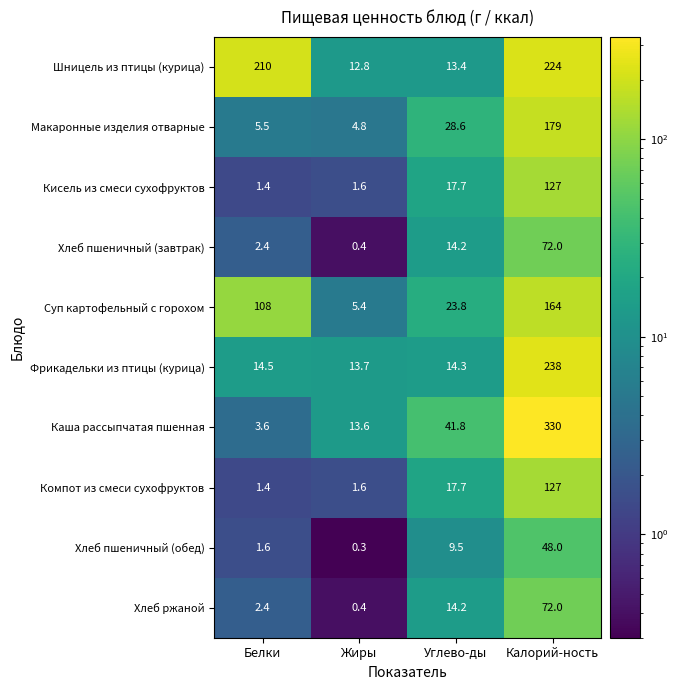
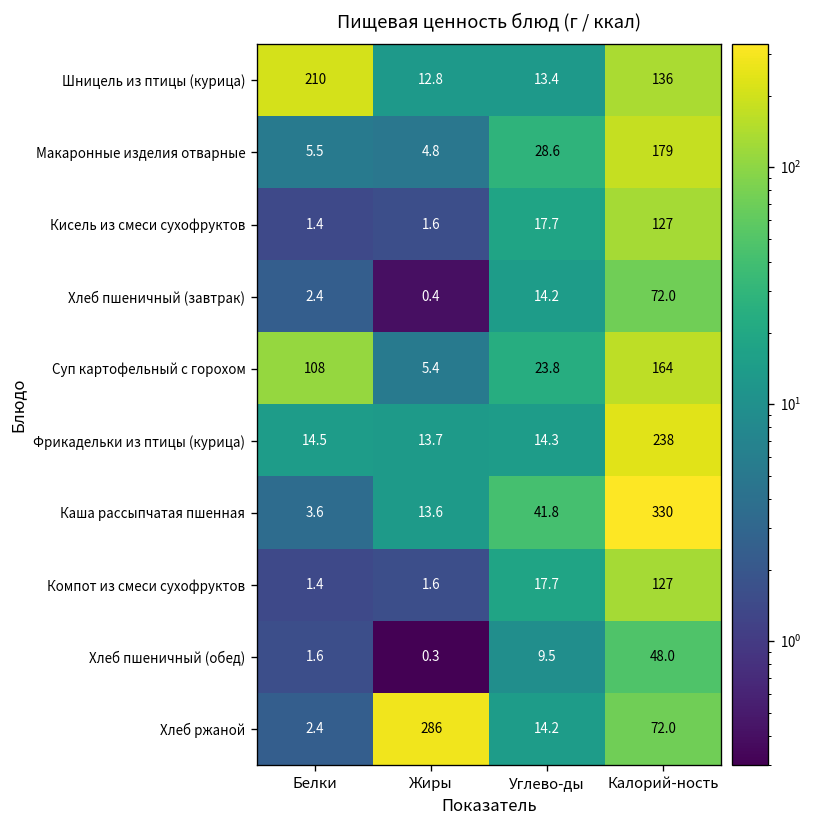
  {
    "Шницель из птицы (курица)": {
      "Белки": 210,
      "Жиры": 12.8,
      "Углево-ды": 13.4,
-     "Калорий-ность": 224
+     "Калорий-ность": 136
    },
    "Макаронные изделия отварные": {
      "Белки": 5.5,
      "Жиры": 4.8,
      "Углево-ды": 28.6,
      "Калорий-ность": 179
    },
    "Кисель из смеси сухофруктов": {
      "Белки": 1.4,
      "Жиры": 1.6,
      "Углево-ды": 17.7,
      "Калорий-ность": 127
    },
    "Хлеб пшеничный (завтрак)": {
      "Белки": 2.4,
      "Жиры": 0.4,
      "Углево-ды": 14.2,
      "Калорий-ность": 72.0
    },
    "Суп картофельный с горохом": {
      "Белки": 108,
      "Жиры": 5.4,
      "Углево-ды": 23.8,
      "Калорий-ность": 164
    },
    "Фрикадельки из птицы (курица)": {
      "Белки": 14.5,
      "Жиры": 13.7,
      "Углево-ды": 14.3,
      "Калорий-ность": 238
    },
    "Каша рассыпчатая пшенная": {
      "Белки": 3.6,
      "Жиры": 13.6,
      "Углево-ды": 41.8,
      "Калорий-ность": 330
    },
    "Компот из смеси сухофруктов": {
      "Белки": 1.4,
      "Жиры": 1.6,
      "Углево-ды": 17.7,
      "Калорий-ность": 127
    },
    "Хлеб пшеничный (обед)": {
      "Белки": 1.6,
      "Жиры": 0.3,
      "Углево-ды": 9.5,
      "Калорий-ность": 48.0
    },
    "Хлеб ржаной": {
      "Белки": 2.4,
-     "Жиры": 0.4,
+     "Жиры": 286,
      "Углево-ды": 14.2,
      "Калорий-ность": 72.0
    }
  }
